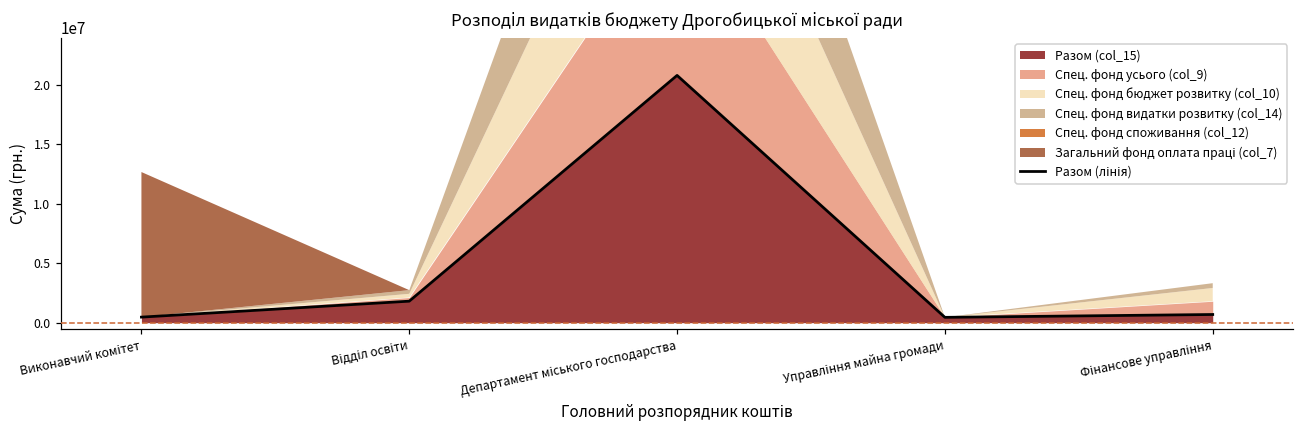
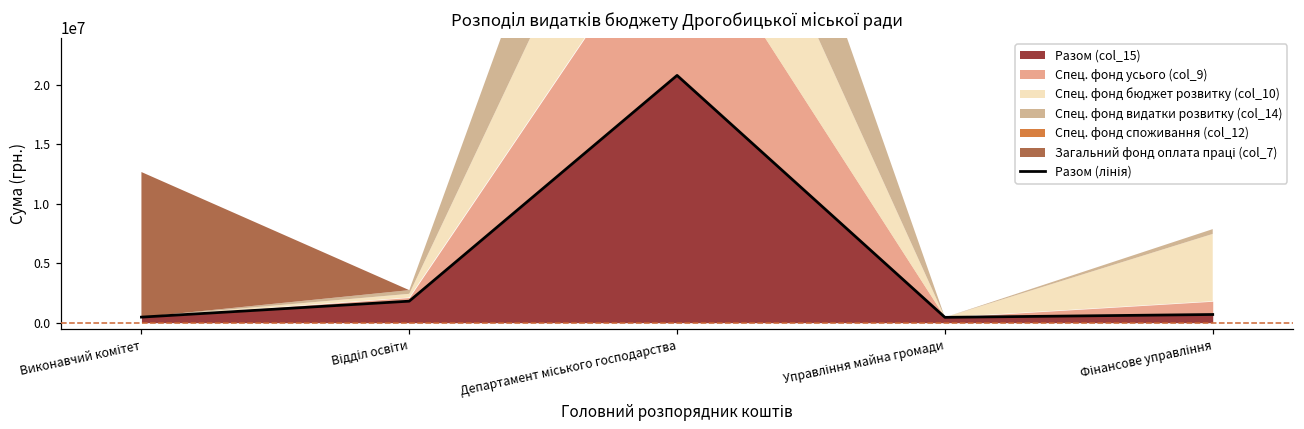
  {
    "Разом (col_15)": {
      "Відділ освіти": 1800000,
      "Департамент міського господарства": 20800000,
      "Фінансове управління": 700000
    },
    "Спец. фонд усього (col_9)": {
      "Відділ освіти": 300000,
      "Фінансове управління": 1100000
    },
    "Спец. фонд бюджет розвитку (col_10)": {
      "Відділ освіти": 300000,
-     "Фінансове управління": 1100000
+     "Фінансове управління": 5700000
    }
  }
